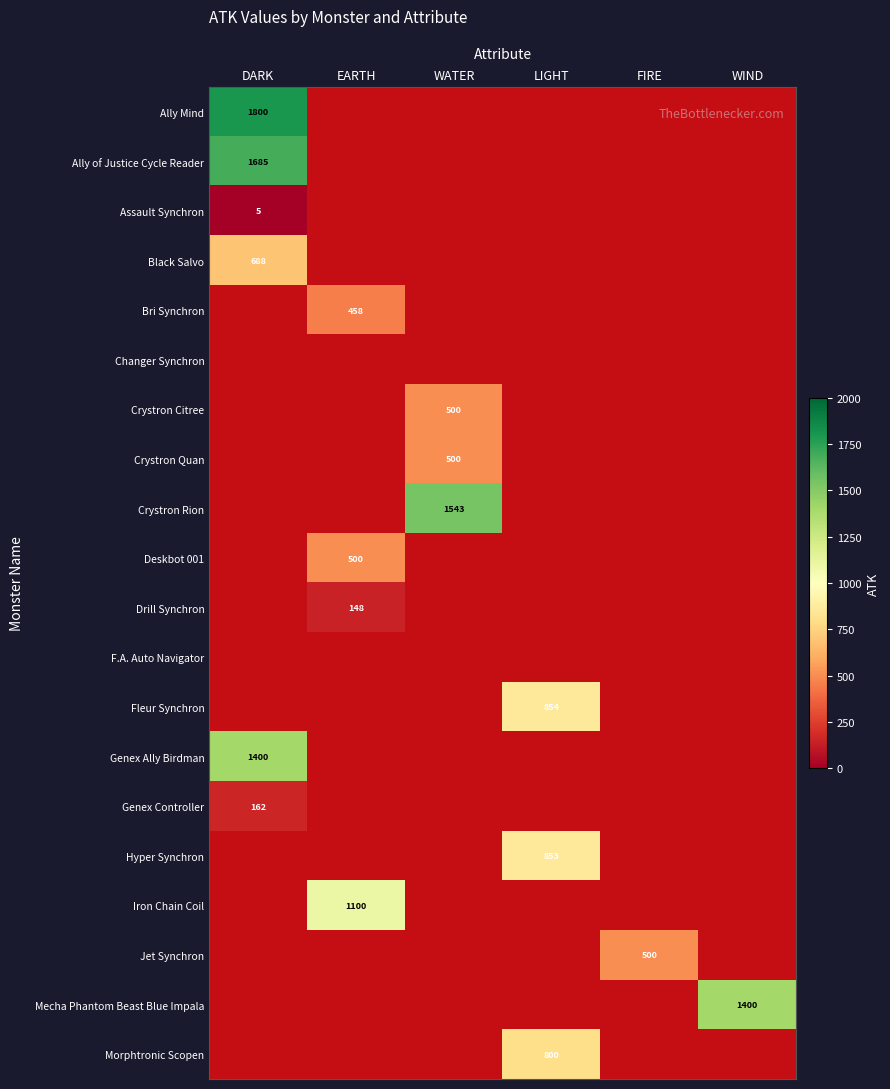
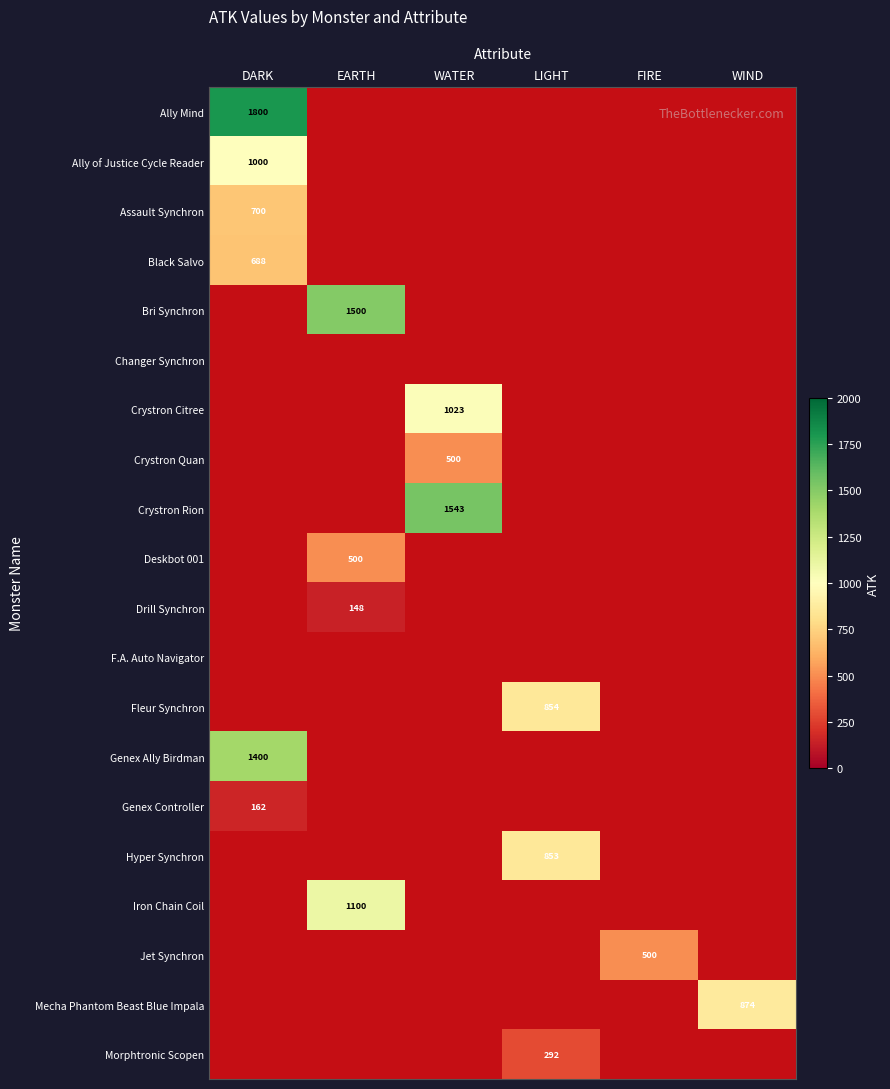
  {
    "Ally Mind": {
      "DARK": 1800
    },
    "Ally of Justice Cycle Reader": {
-     "DARK": 1685
+     "DARK": 1000
    },
    "Assault Synchron": {
-     "DARK": 5
+     "DARK": 700
    },
    "Black Salvo": {
      "DARK": 688
    },
    "Bri Synchron": {
-     "EARTH": 458
+     "EARTH": 1500
    },
    "Crystron Citree": {
-     "WATER": 500
+     "WATER": 1023
    },
    "Crystron Quan": {
      "WATER": 500
    },
    "Crystron Rion": {
      "WATER": 1543
    },
    "Deskbot 001": {
      "EARTH": 500
    },
    "Drill Synchron": {
      "EARTH": 148
    },
    "Fleur Synchron": {
      "LIGHT": 854
    },
    "Genex Ally Birdman": {
      "DARK": 1400
    },
    "Genex Controller": {
      "DARK": 162
    },
    "Hyper Synchron": {
      "LIGHT": 853
    },
    "Iron Chain Coil": {
      "EARTH": 1100
    },
    "Jet Synchron": {
      "FIRE": 500
    },
    "Mecha Phantom Beast Blue Impala": {
-     "WIND": 1400
+     "WIND": 874
    },
    "Morphtronic Scopen": {
-     "LIGHT": 800
+     "LIGHT": 292
    }
  }
